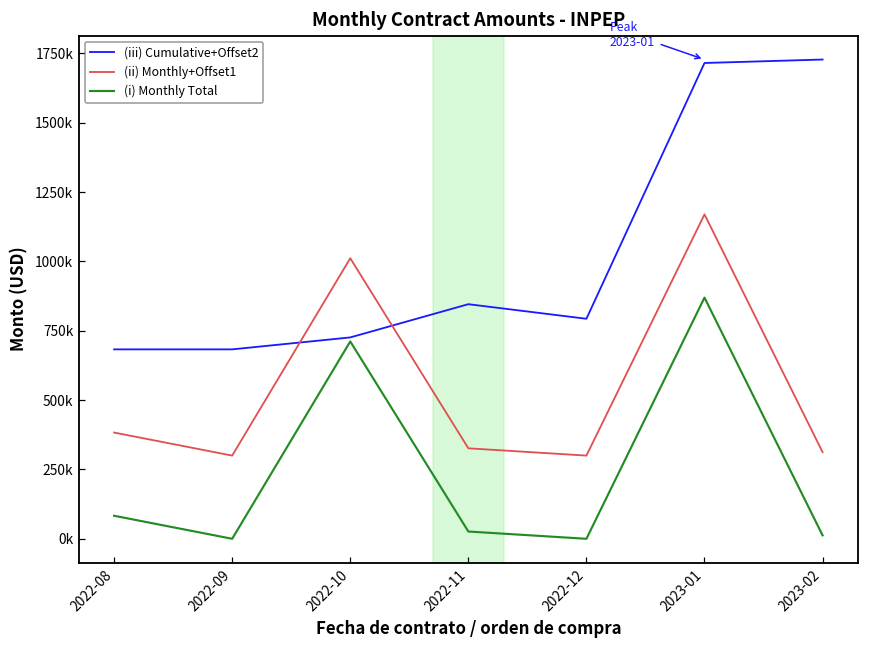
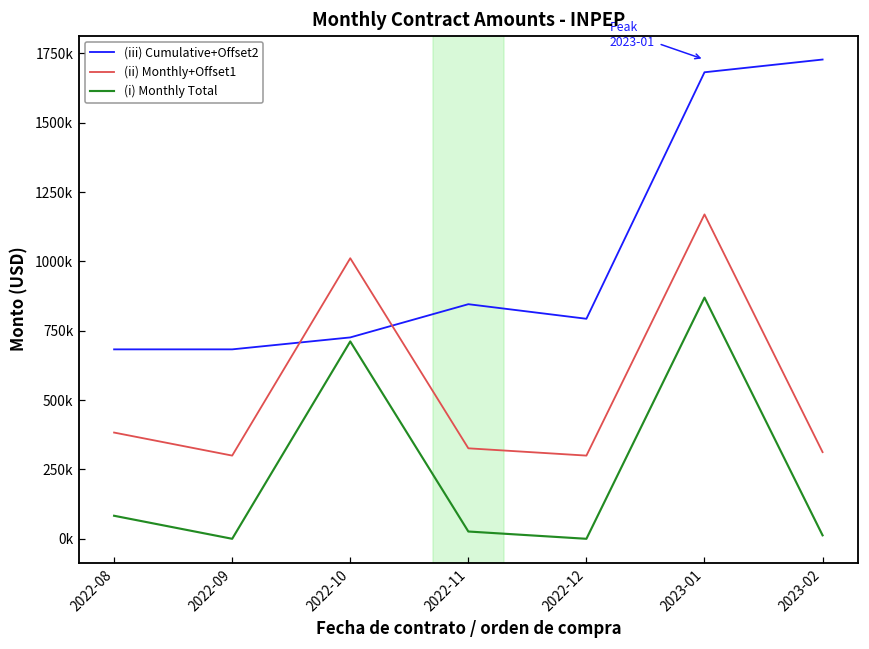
  {
    "(iii) Cumulative+Offset2": {
      "2022-08": 680000,
      "2022-09": 680000,
      "2022-10": 730000,
      "2022-11": 850000,
      "2022-12": 790000,
-     "2023-01": 1720000,
+     "2023-01": 1680000,
      "2023-02": 1730000
    },
    "(ii) Monthly+Offset1": {
      "2022-08": 380000,
      "2022-09": 300000,
      "2022-10": 1010000,
      "2022-11": 330000,
      "2022-12": 300000,
      "2023-01": 1170000,
      "2023-02": 310000
    },
    "(i) Monthly Total": {
      "2022-08": 80000,
      "2022-09": 0,
      "2022-10": 710000,
      "2022-11": 30000,
      "2022-12": 0,
      "2023-01": 870000,
      "2023-02": 10000
    }
  }
